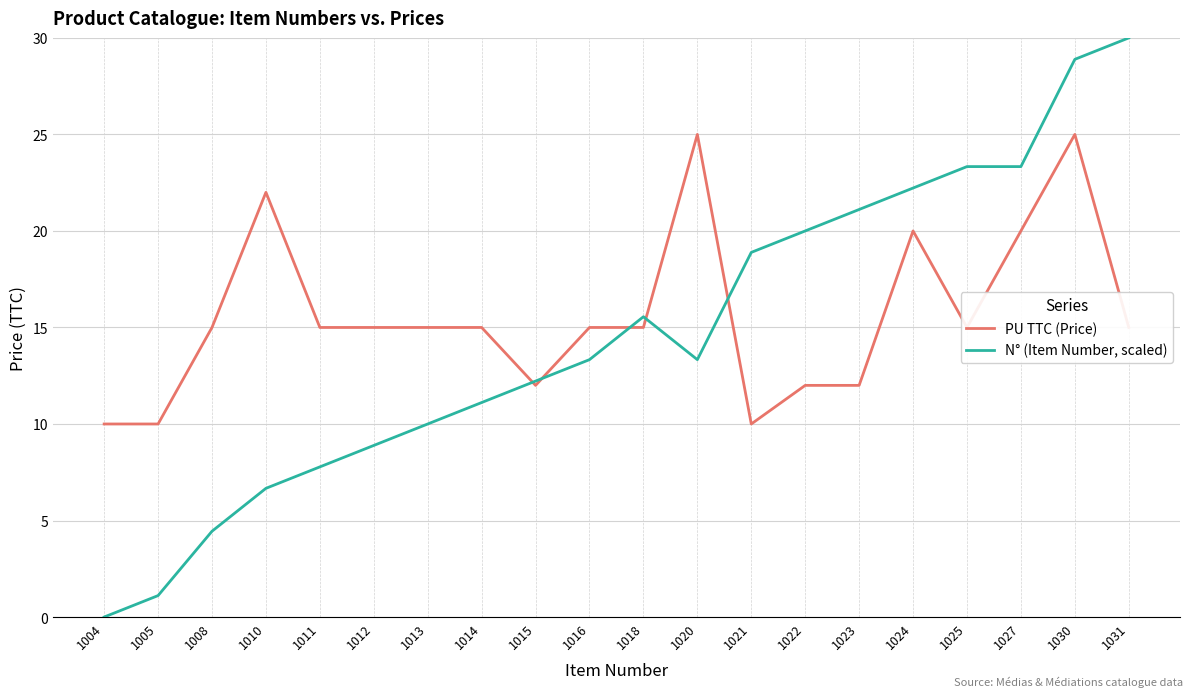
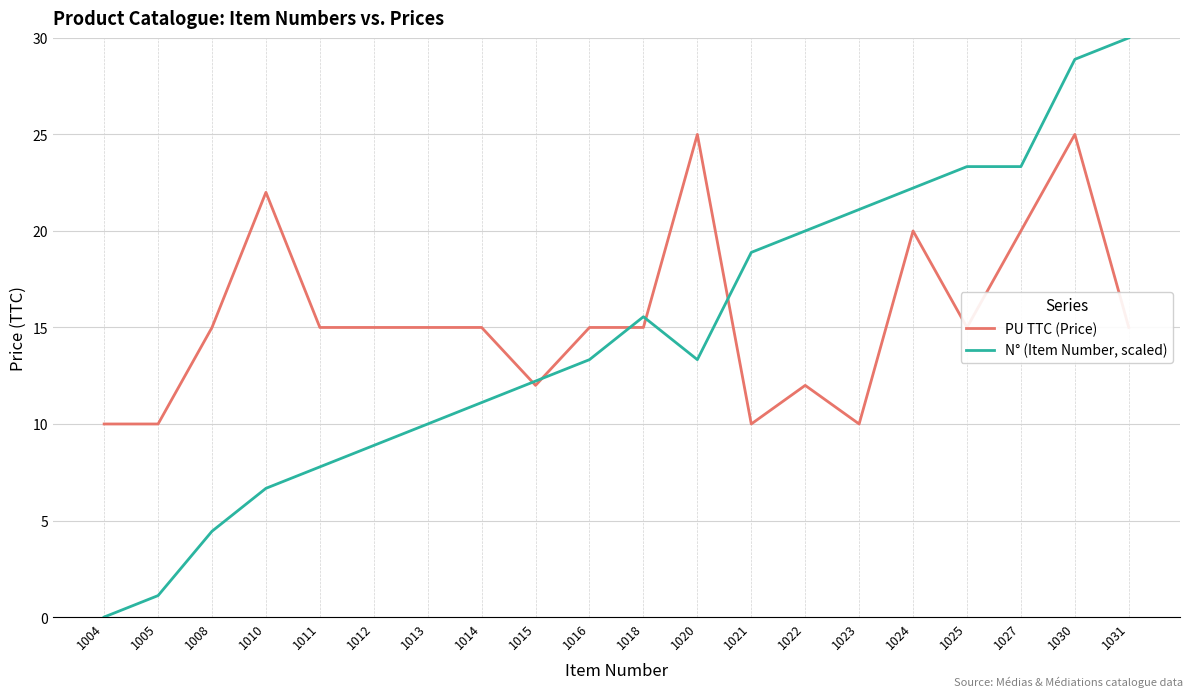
  {
    "PU TTC (Price)": {
      "1004": 10,
      "1005": 10,
      "1008": 15,
      "1010": 22,
      "1011": 15,
      "1012": 15,
      "1013": 15,
      "1014": 15,
      "1015": 12,
      "1016": 15,
      "1018": 15,
      "1020": 25,
      "1021": 10,
      "1022": 12,
-     "1023": 12,
+     "1023": 10,
      "1024": 20,
      "1027": 20,
      "1030": 25
    },
    "N° (Item Number, scaled)": {
      "1004": 0,
      "1005": 1,
      "1008": 4.4,
      "1010": 6.7,
      "1011": 7.8,
      "1012": 9,
      "1013": 10,
      "1014": 11,
      "1015": 12.2,
      "1016": 13.3,
      "1018": 15.6,
      "1020": 13.3,
      "1021": 19,
      "1022": 20,
      "1023": 21,
      "1024": 22.2,
      "1025": 23.3,
      "1027": 23.3,
      "1030": 29,
      "1031": 30
    }
  }
